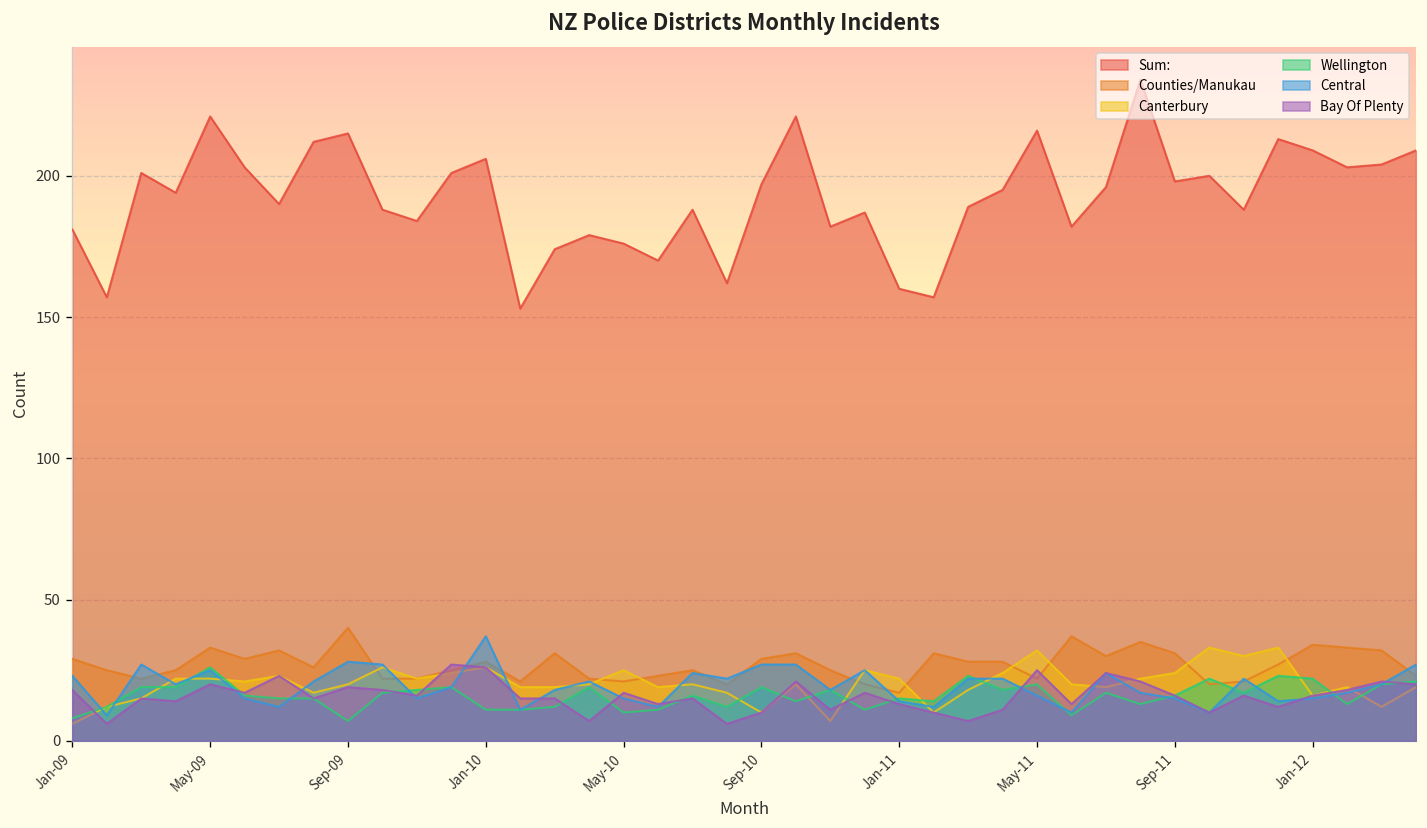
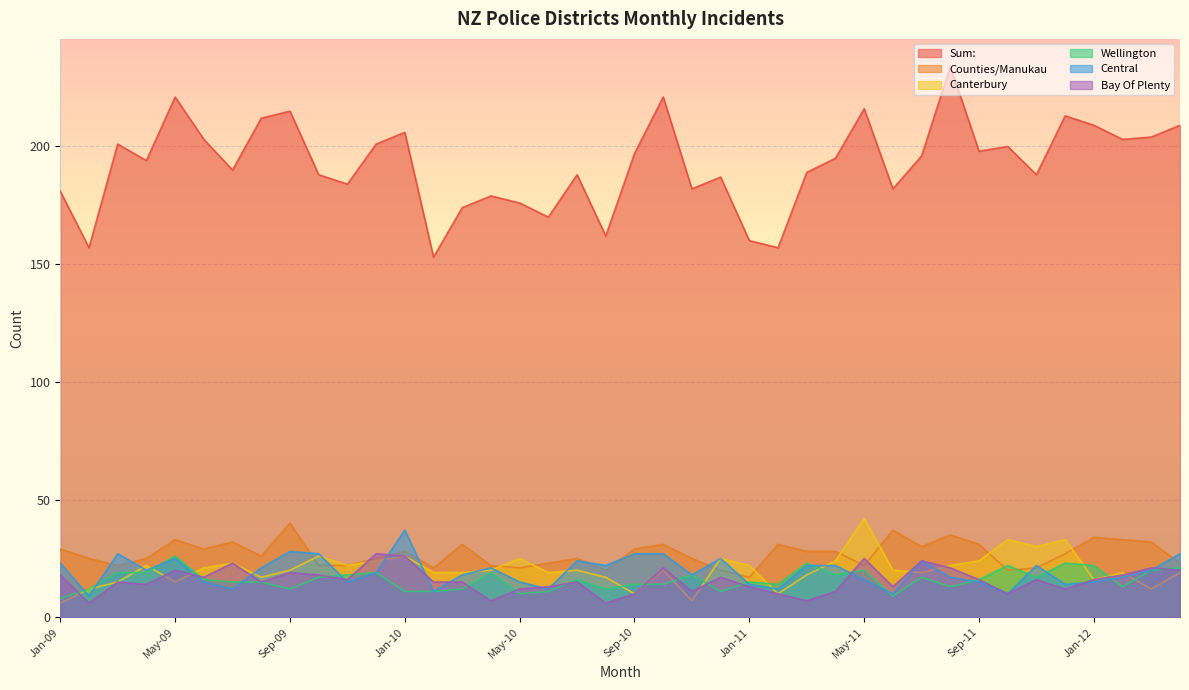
  {
    "Canterbury": {
      "Jan-09": 6,
-     "May-09": 22,
+     "May-09": 15,
      "May-10": 25,
      "Jan-11": 22,
-     "May-11": 32,
+     "May-11": 42,
      "Sep-11": 24
    },
    "Wellington": {
      "Jan-09": 8,
-     "Sep-09": 7,
+     "Sep-09": 12,
      "Jan-10": 11,
      "May-10": 10,
-     "Sep-10": 19,
+     "Sep-10": 14,
      "May-11": 20,
      "Jan-12": 22
    },
    "Central": {
      "Jan-09": 23,
      "Sep-09": 28,
      "Jan-10": 37,
      "May-10": 15,
      "Sep-10": 27,
      "May-11": 16
    },
    "Bay Of Plenty": {
      "Jan-09": 18,
      "May-09": 20,
-     "May-10": 17,
+     "May-10": 12,
      "May-11": 25
    }
  }
